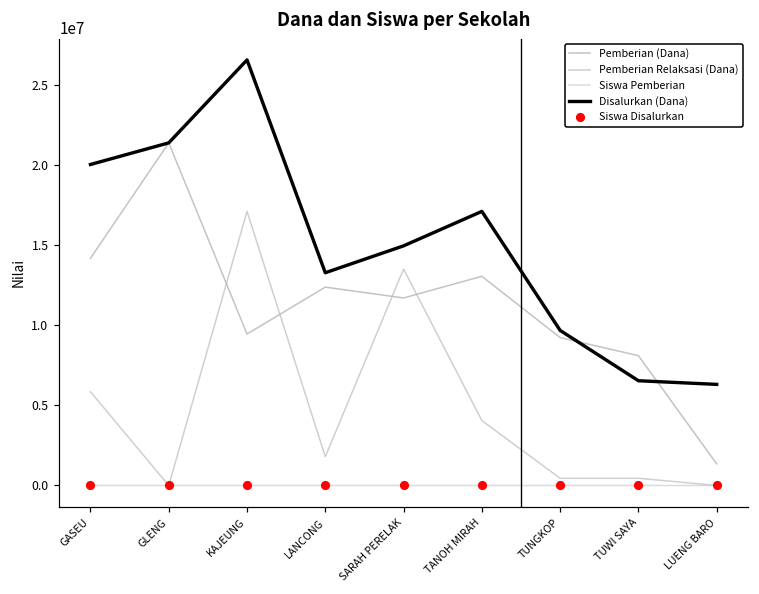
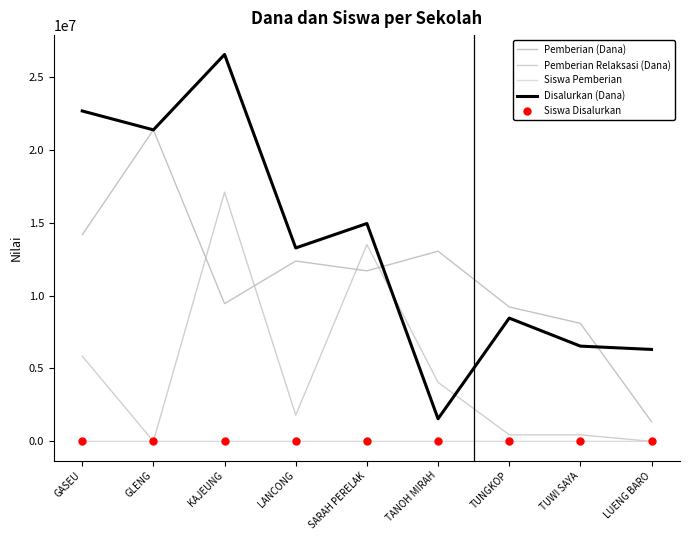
  {
    "Siswa Disalurkan": {
      "GASEU": 0,
      "KAJEUNG": 0,
      "LANCONG": 0,
      "SARAH PERELAK": 0,
      "TANOH MIRAH": 0,
      "TUNGKOP": 0,
      "TUWI SAYA": 0
    },
    "Disalurkan (Dana)": {
-     "GASEU": 20000000,
+     "GASEU": 22700000,
      "KAJEUNG": 26600000,
      "LANCONG": 13300000,
      "SARAH PERELAK": 15000000,
-     "TANOH MIRAH": 17100000,
-     "TUNGKOP": 9700000,
+     "TANOH MIRAH": 1500000,
+     "TUNGKOP": 8500000,
      "TUWI SAYA": 6500000,
      "LUENG BARO": 6300000
    }
  }
